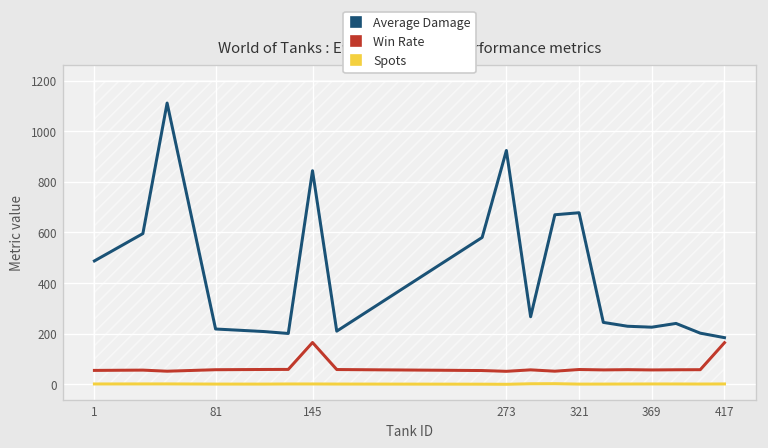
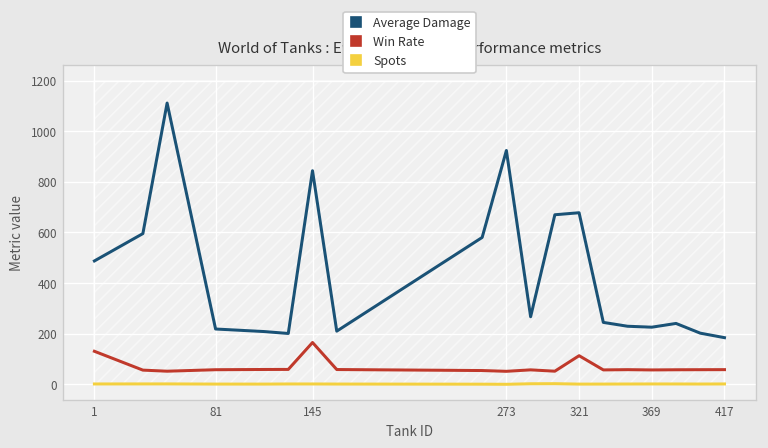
  {
    "Average Damage": {
      "1": 490,
      "81": 220,
      "145": 840,
      "273": 920,
      "321": 680,
      "369": 230,
      "417": 180
    },
    "Win Rate": {
-     "1": 50,
+     "1": 130,
      "81": 60,
      "145": 170,
      "273": 50,
-     "321": 60,
+     "321": 110,
      "369": 60,
-     "417": 160
+     "417": 60
    },
    "Spots": {
      "1": 0,
      "81": 0,
      "145": 0,
      "273": 0,
      "321": 0,
      "369": 0,
      "417": 0
    }
  }
